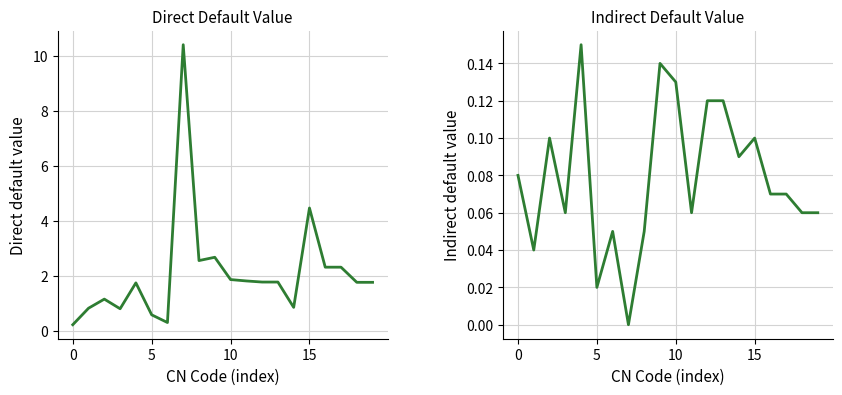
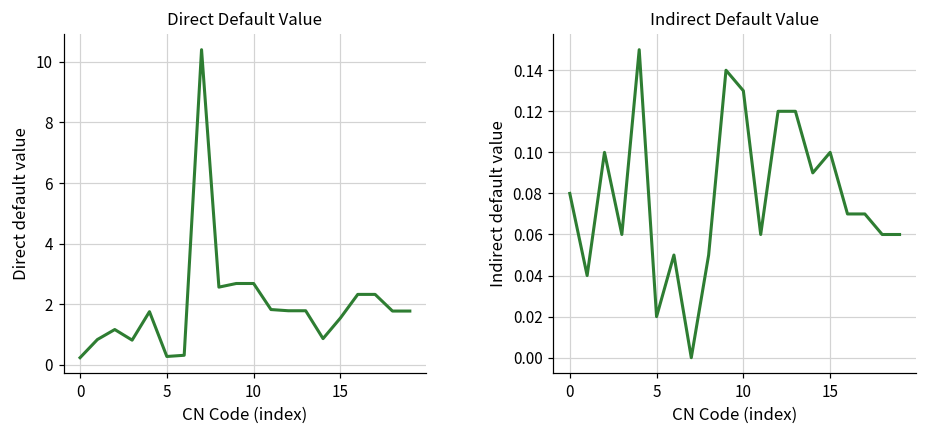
  {
    "Direct Default Value": {
      "0": 0.2,
-     "5": 0.6,
-     "10": 1.9,
-     "15": 4.5
+     "5": 0.3,
+     "10": 2.7,
+     "15": 1.5
    },
    "Indirect Default Value": {
      "0": 0.080,
      "5": 0.020,
      "10": 0.130,
      "15": 0.100
    }
  }
